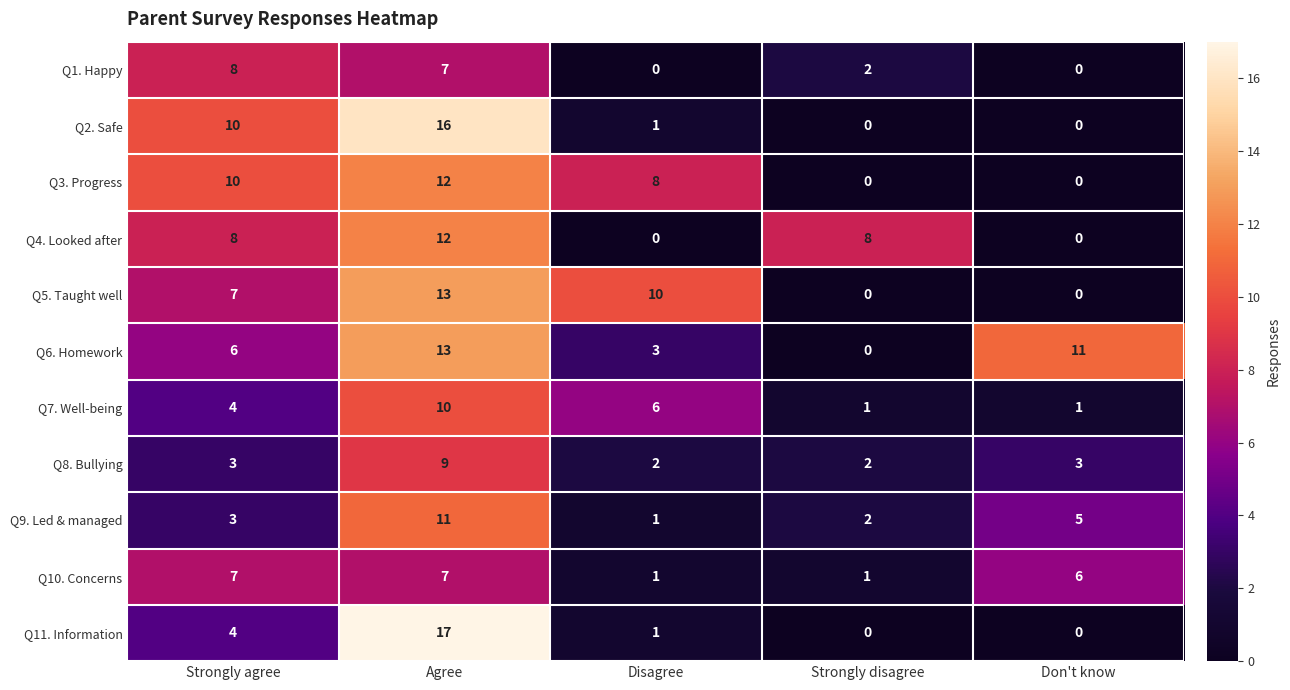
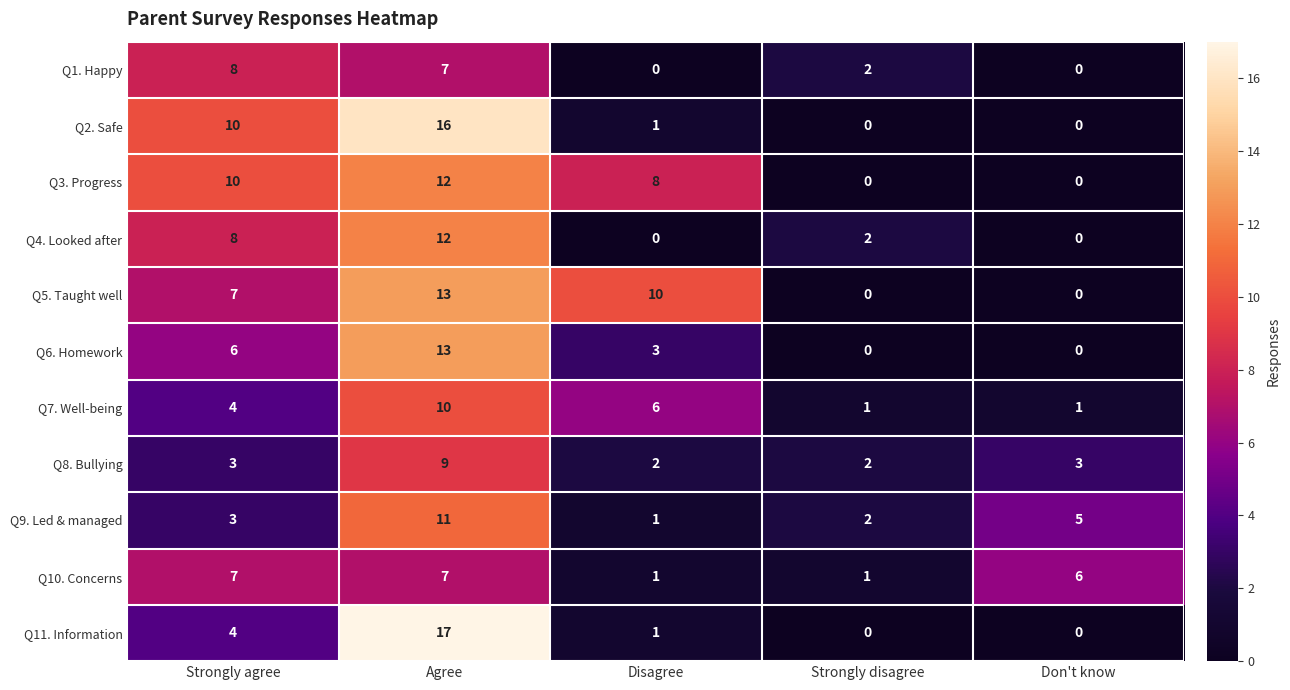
  {
    "Q1. Happy": {
      "Strongly agree": 8,
      "Agree": 7,
      "Disagree": 0,
      "Strongly disagree": 2,
      "Don't know": 0
    },
    "Q2. Safe": {
      "Strongly agree": 10,
      "Agree": 16,
      "Disagree": 1,
      "Strongly disagree": 0,
      "Don't know": 0
    },
    "Q3. Progress": {
      "Strongly agree": 10,
      "Agree": 12,
      "Disagree": 8,
      "Strongly disagree": 0,
      "Don't know": 0
    },
    "Q4. Looked after": {
      "Strongly agree": 8,
      "Agree": 12,
      "Disagree": 0,
-     "Strongly disagree": 8,
+     "Strongly disagree": 2,
      "Don't know": 0
    },
    "Q5. Taught well": {
      "Strongly agree": 7,
      "Agree": 13,
      "Disagree": 10,
      "Strongly disagree": 0,
      "Don't know": 0
    },
    "Q6. Homework": {
      "Strongly agree": 6,
      "Agree": 13,
      "Disagree": 3,
      "Strongly disagree": 0,
-     "Don't know": 11
+     "Don't know": 0
    },
    "Q7. Well-being": {
      "Strongly agree": 4,
      "Agree": 10,
      "Disagree": 6,
      "Strongly disagree": 1,
      "Don't know": 1
    },
    "Q8. Bullying": {
      "Strongly agree": 3,
      "Agree": 9,
      "Disagree": 2,
      "Strongly disagree": 2,
      "Don't know": 3
    },
    "Q9. Led & managed": {
      "Strongly agree": 3,
      "Agree": 11,
      "Disagree": 1,
      "Strongly disagree": 2,
      "Don't know": 5
    },
    "Q10. Concerns": {
      "Strongly agree": 7,
      "Agree": 7,
      "Disagree": 1,
      "Strongly disagree": 1,
      "Don't know": 6
    },
    "Q11. Information": {
      "Strongly agree": 4,
      "Agree": 17,
      "Disagree": 1,
      "Strongly disagree": 0,
      "Don't know": 0
    }
  }
